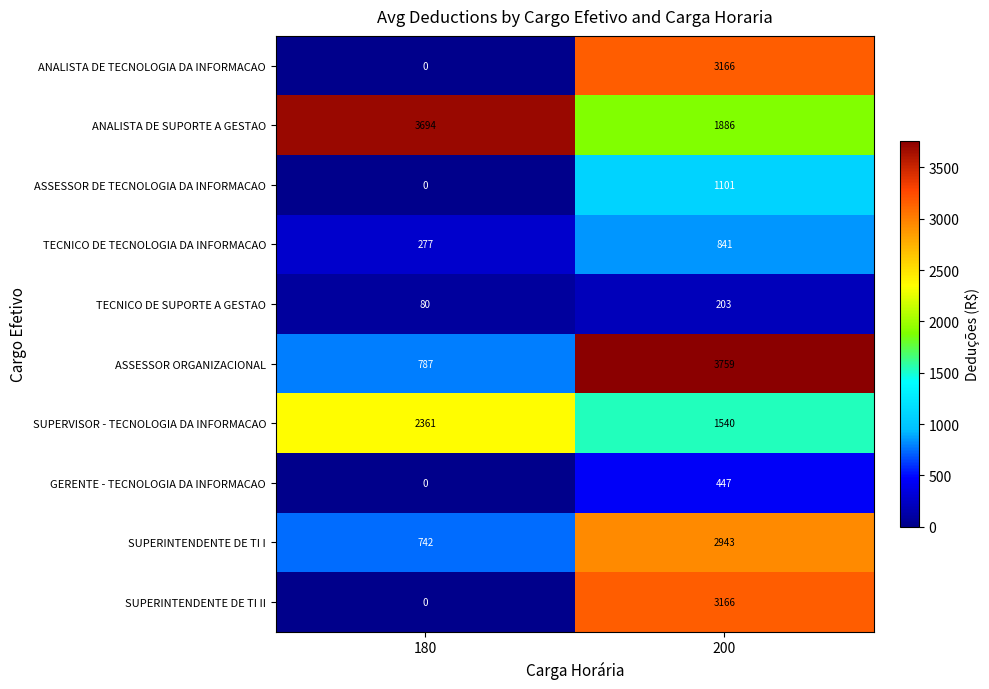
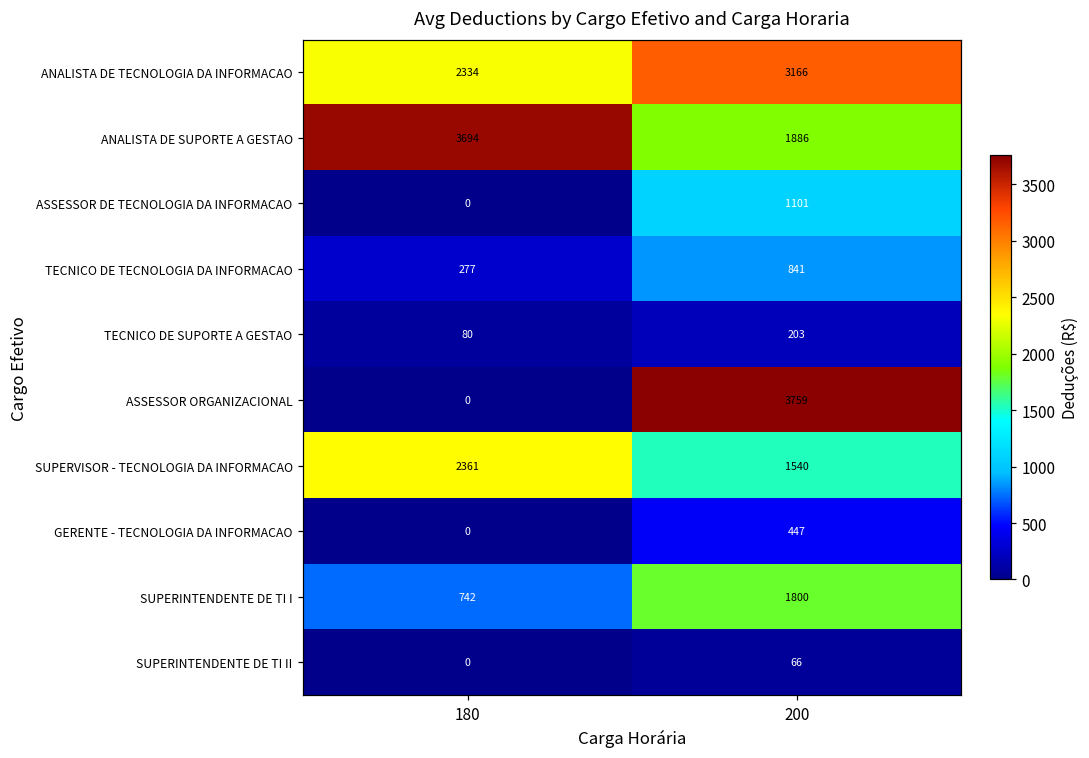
  {
    "ANALISTA DE TECNOLOGIA DA INFORMACAO": {
-     "180": 0,
+     "180": 2334,
      "200": 3166
    },
    "ANALISTA DE SUPORTE A GESTAO": {
      "180": 3694,
      "200": 1886
    },
    "ASSESSOR DE TECNOLOGIA DA INFORMACAO": {
      "180": 0,
      "200": 1101
    },
    "TECNICO DE TECNOLOGIA DA INFORMACAO": {
      "180": 277,
      "200": 841
    },
    "TECNICO DE SUPORTE A GESTAO": {
      "180": 80,
      "200": 203
    },
    "ASSESSOR ORGANIZACIONAL": {
-     "180": 787,
+     "180": 0,
      "200": 3759
    },
    "SUPERVISOR - TECNOLOGIA DA INFORMACAO": {
      "180": 2361,
      "200": 1540
    },
    "GERENTE - TECNOLOGIA DA INFORMACAO": {
      "180": 0,
      "200": 447
    },
    "SUPERINTENDENTE DE TI I": {
      "180": 742,
-     "200": 2943
+     "200": 1800
    },
    "SUPERINTENDENTE DE TI II": {
      "180": 0,
-     "200": 3166
+     "200": 66
    }
  }
